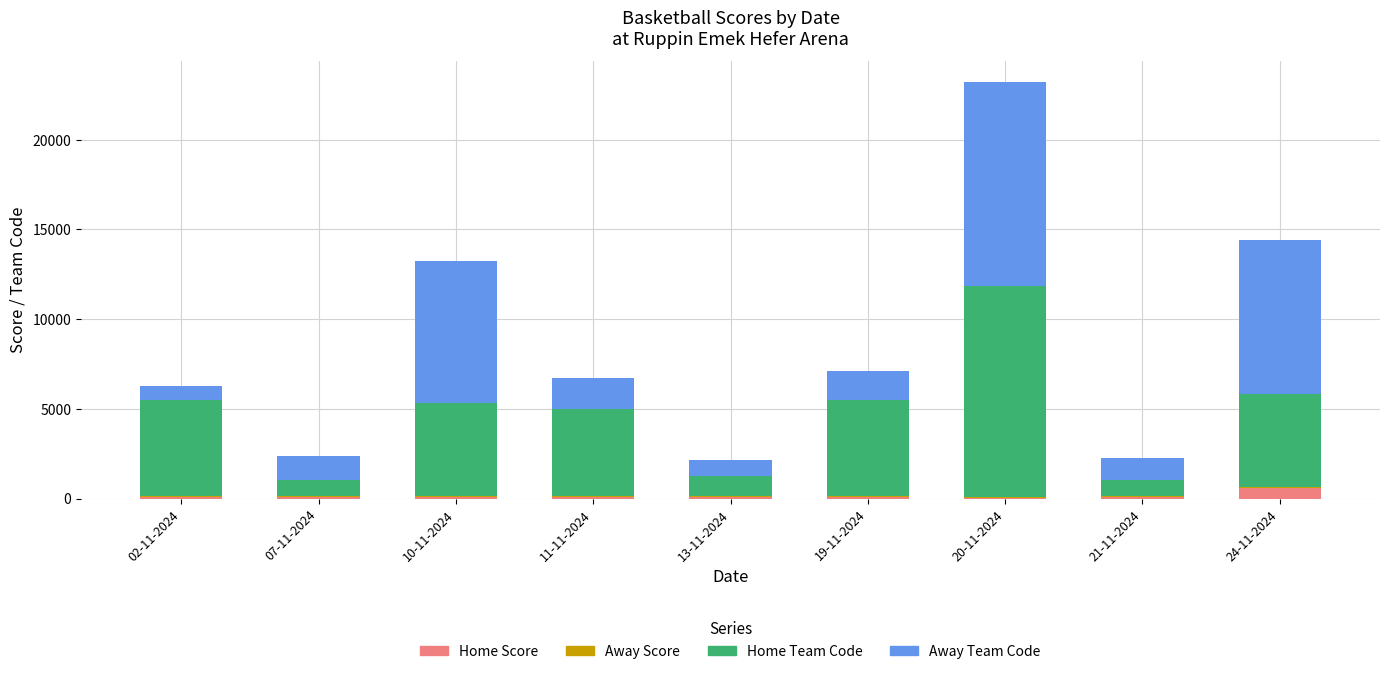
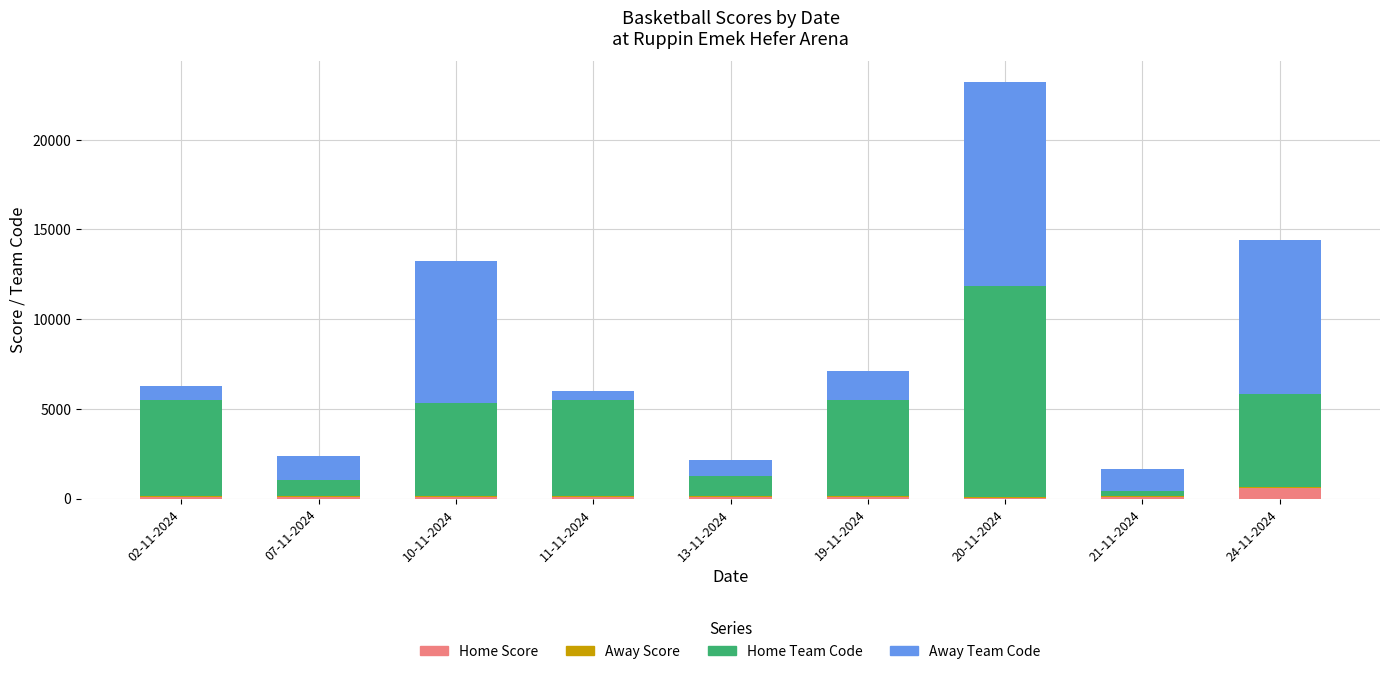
  {
    "Home Score": {
      "24-11-2024": 600
    },
    "Home Team Code": {
      "02-11-2024": 5400,
      "07-11-2024": 900,
      "10-11-2024": 5200,
-     "11-11-2024": 4900,
+     "11-11-2024": 5400,
      "13-11-2024": 1100,
      "19-11-2024": 5400,
      "20-11-2024": 11800,
-     "21-11-2024": 900,
+     "21-11-2024": 300,
      "24-11-2024": 5200
    },
    "Away Team Code": {
      "02-11-2024": 800,
      "07-11-2024": 1300,
      "10-11-2024": 7900,
-     "11-11-2024": 1700,
+     "11-11-2024": 500,
      "13-11-2024": 900,
      "19-11-2024": 1600,
      "20-11-2024": 11400,
      "21-11-2024": 1200,
      "24-11-2024": 8600
    }
  }
